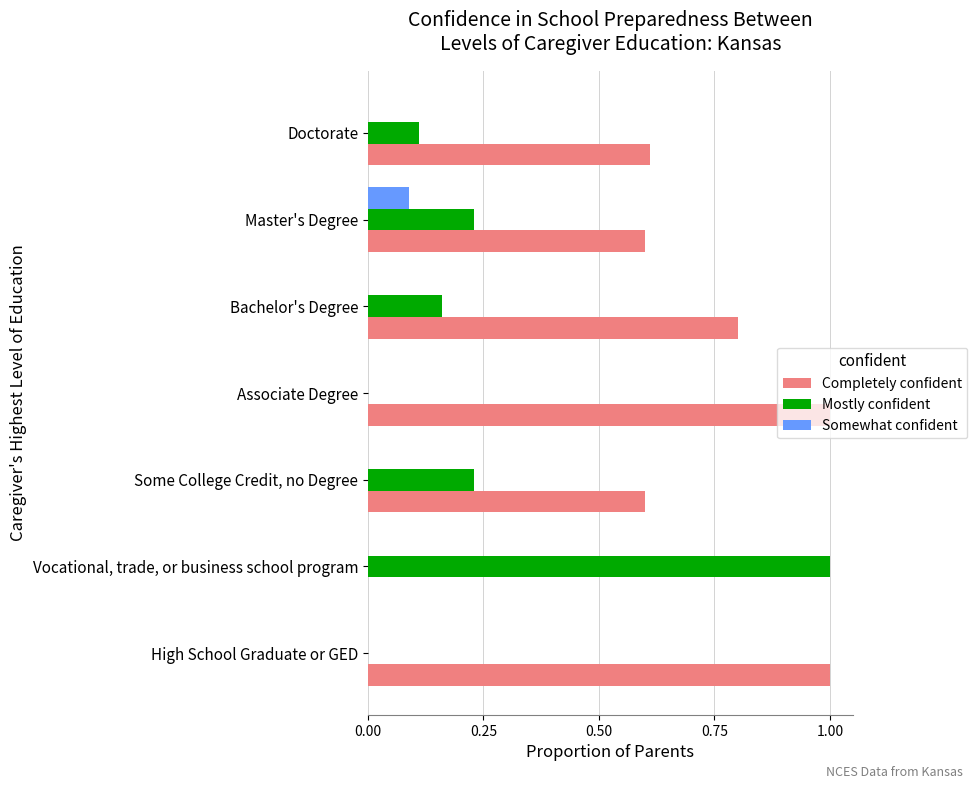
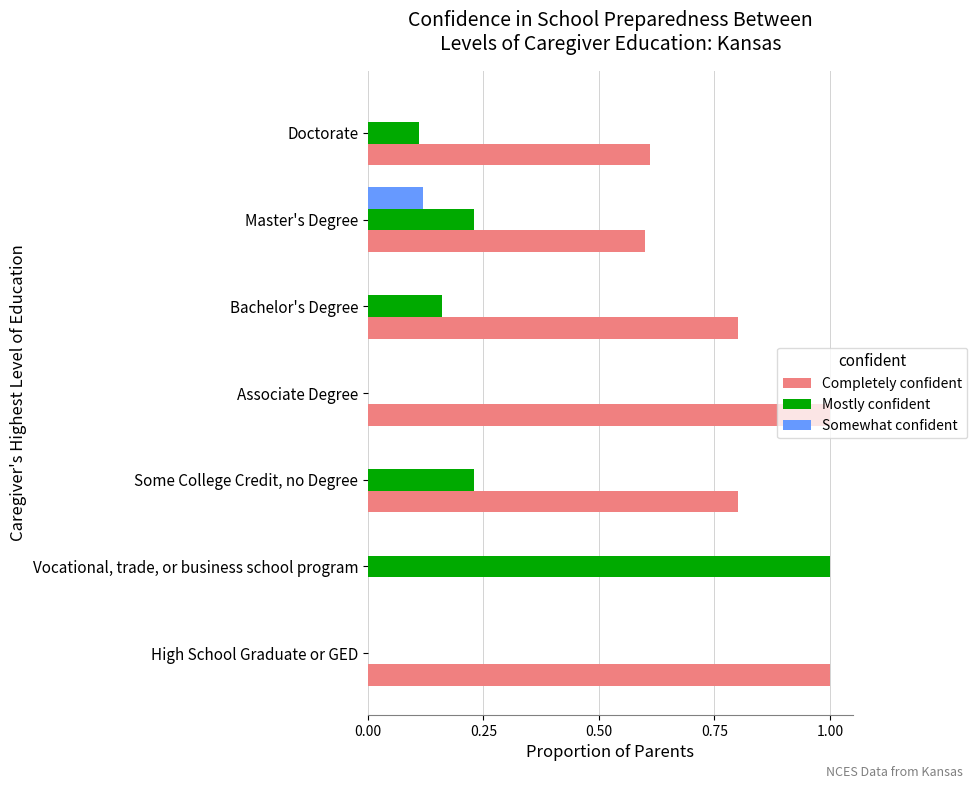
  {
    "Completely confident": {
      "Doctorate": 0.61,
      "Master's Degree": 0.6,
      "Bachelor's Degree": 0.8,
-     "Some College Credit, no Degree": 0.6,
+     "Some College Credit, no Degree": 0.8,
      "Vocational, trade, or business school program": 0.0,
      "High School Graduate or GED": 1.0
    },
    "Mostly confident": {
      "Doctorate": 0.11,
      "Master's Degree": 0.23,
      "Bachelor's Degree": 0.16,
      "Associate Degree": 0.00,
      "Some College Credit, no Degree": 0.23,
      "Vocational, trade, or business school program": 1.00,
      "High School Graduate or GED": 0.00
    },
    "Somewhat confident": {
      "Doctorate": 0.00,
-     "Master's Degree": 0.09,
+     "Master's Degree": 0.12,
      "Bachelor's Degree": 0.00,
      "Associate Degree": 0.00,
      "Some College Credit, no Degree": 0.00,
      "Vocational, trade, or business school program": 0.00,
      "High School Graduate or GED": 0.00
    }
  }
